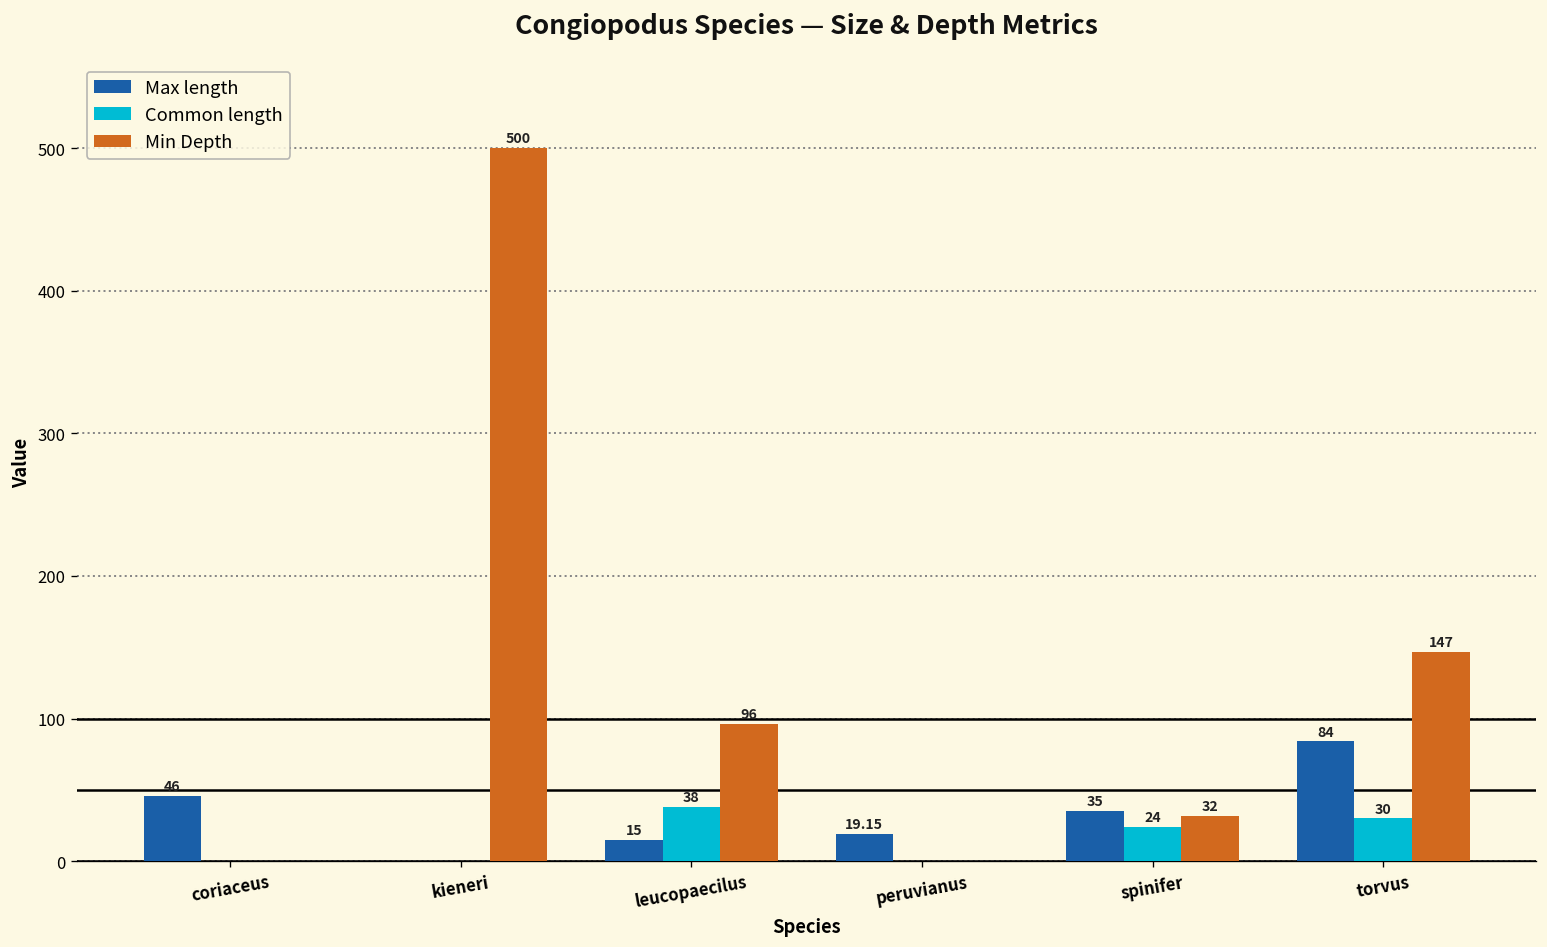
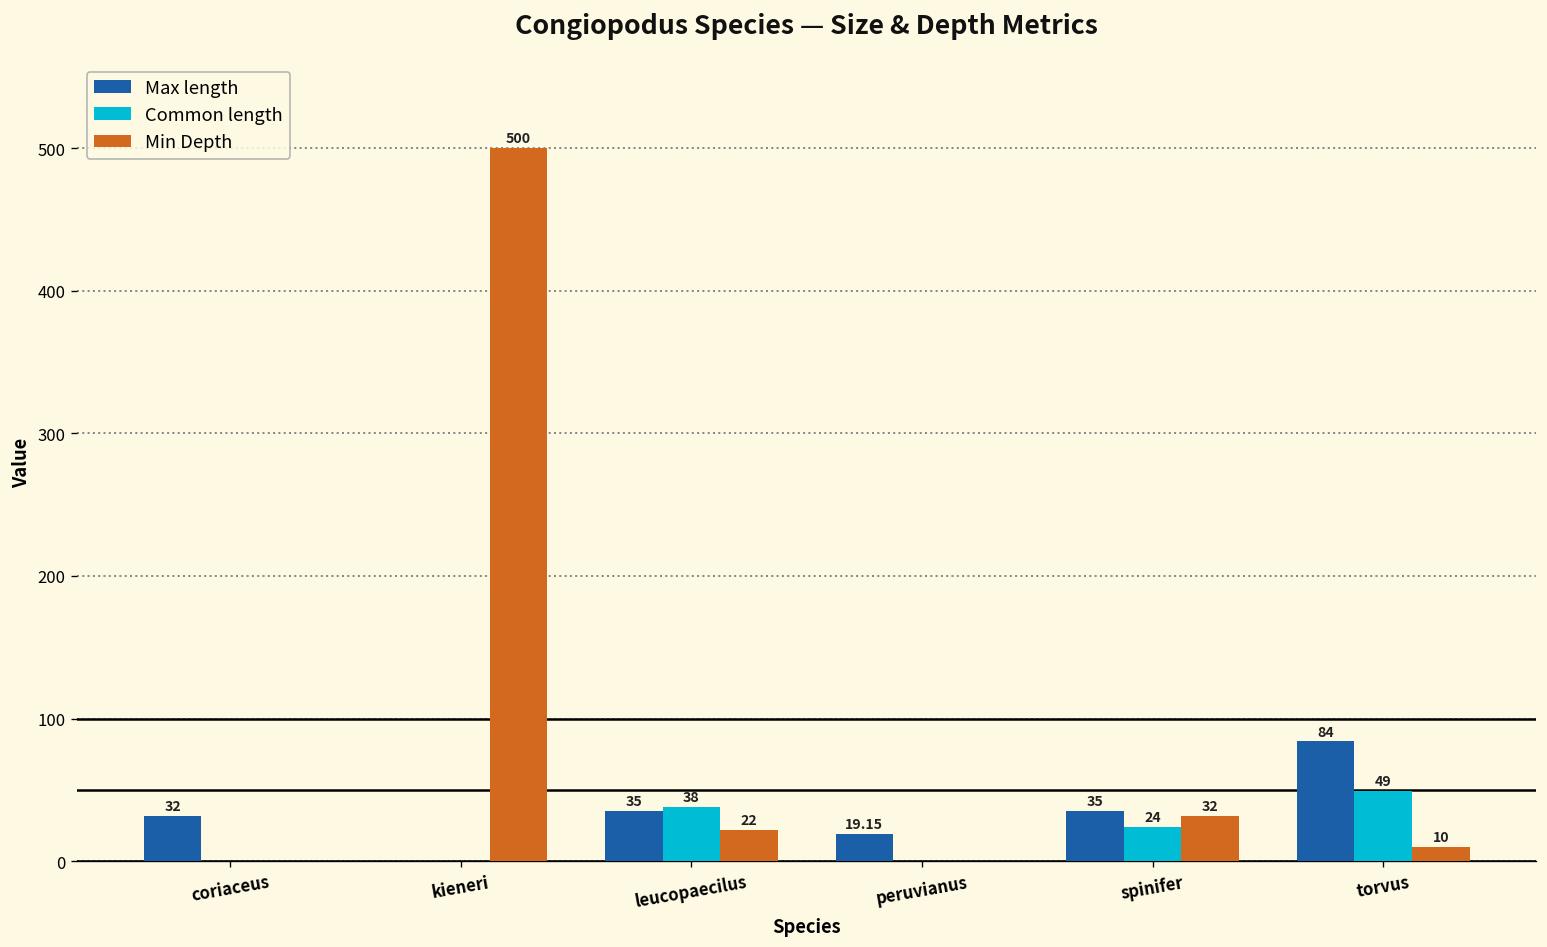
  {
    "Max length": {
-     "coriaceus": 46,
-     "leucopaecilus": 15,
+     "coriaceus": 32,
+     "leucopaecilus": 35,
      "peruvianus": 19.15,
      "spinifer": 35,
      "torvus": 84
    },
    "Common length": {
      "leucopaecilus": 38,
      "spinifer": 24,
-     "torvus": 30
+     "torvus": 49
    },
    "Min Depth": {
      "kieneri": 500,
-     "leucopaecilus": 96,
+     "leucopaecilus": 22,
      "spinifer": 32,
-     "torvus": 147
+     "torvus": 10
    }
  }
